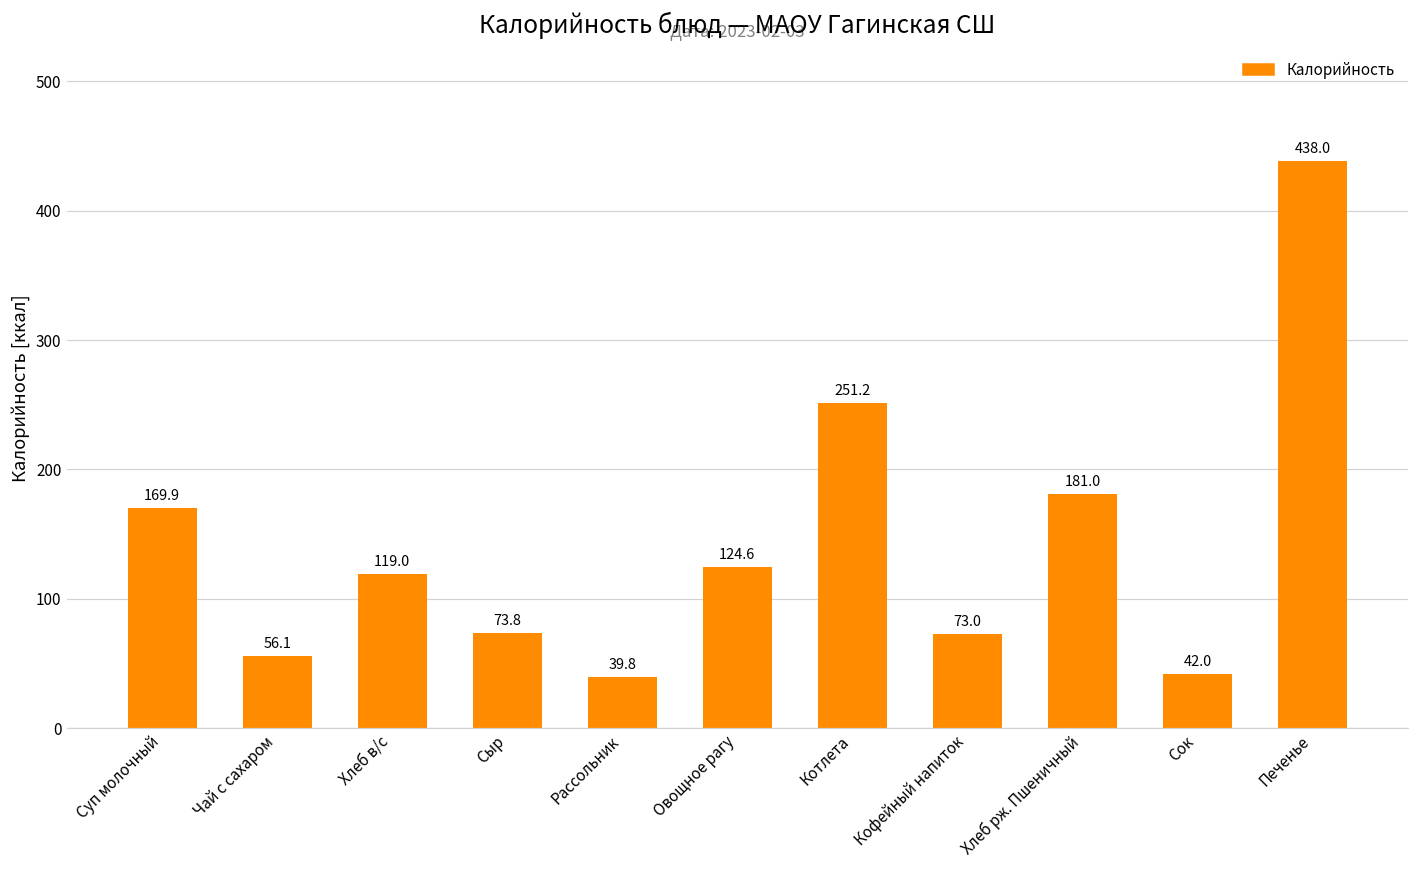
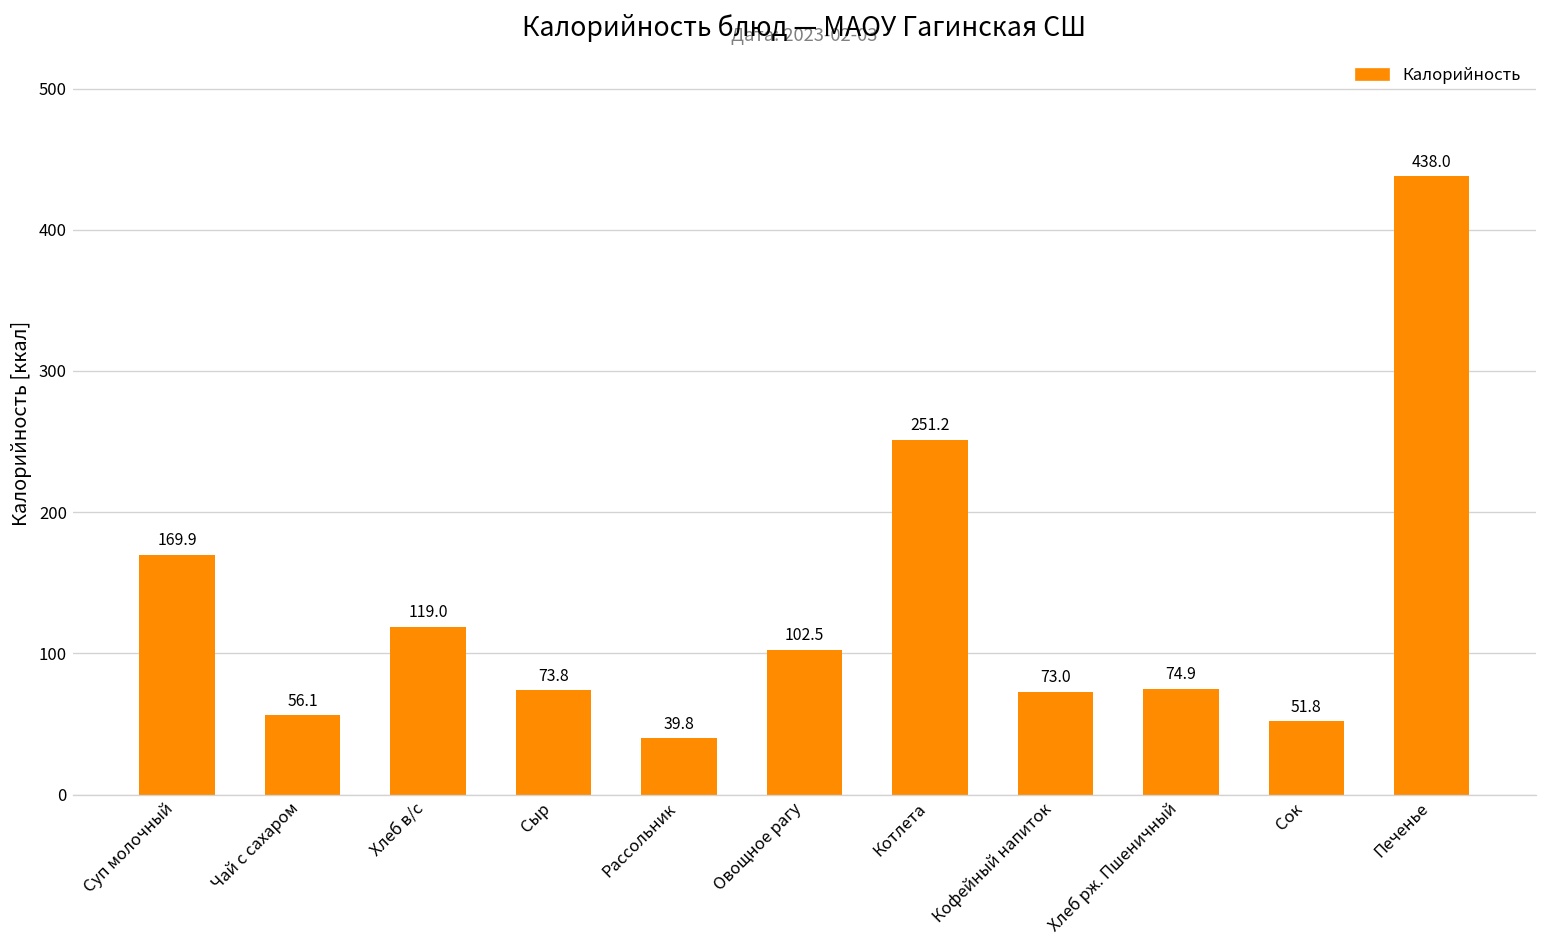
  {
    "Суп молочный": 169.9,
    "Чай с сахаром": 56.1,
    "Хлеб в/с": 119.0,
    "Сыр": 73.8,
    "Рассольник": 39.8,
-   "Овощное рагу": 124.6,
+   "Овощное рагу": 102.5,
    "Котлета": 251.2,
    "Кофейный напиток": 73.0,
-   "Хлеб рж. Пшеничный": 181.0,
-   "Сок": 42.0,
+   "Хлеб рж. Пшеничный": 74.9,
+   "Сок": 51.8,
    "Печенье": 438.0
  }
